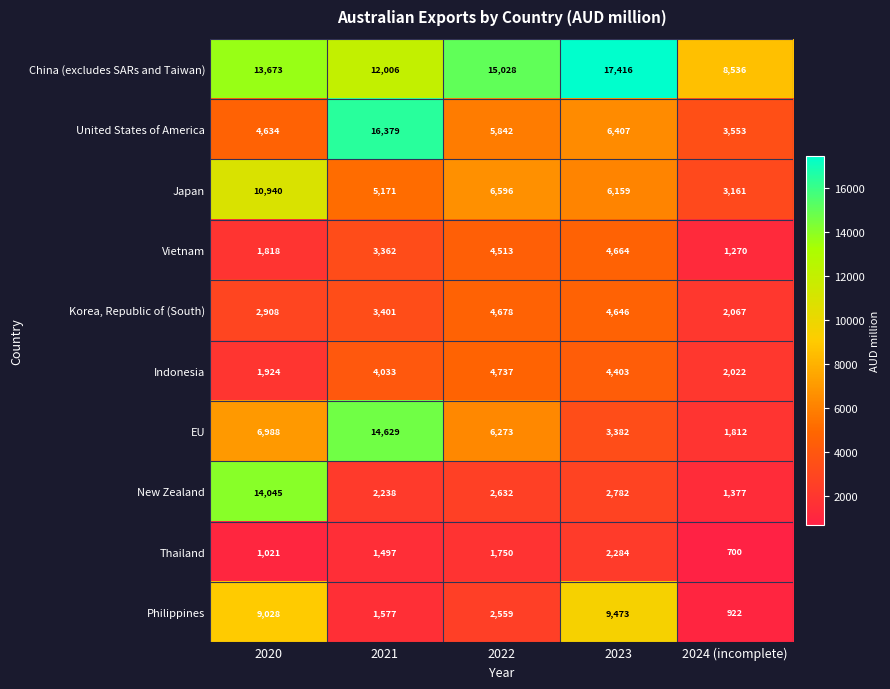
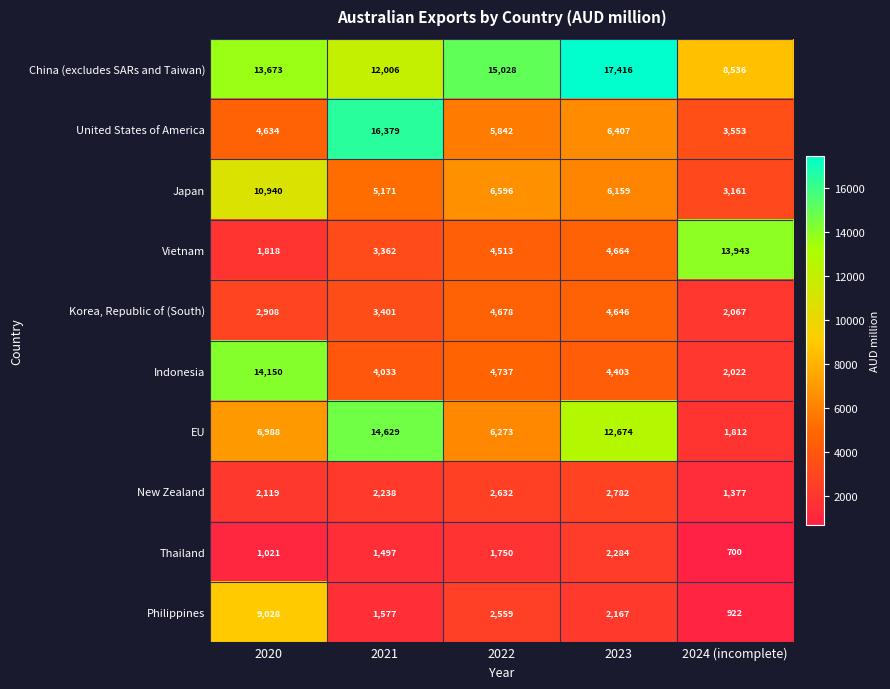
  {
    "China (excludes SARs and Taiwan)": {
      "2020": "13,673",
      "2021": "12,006",
      "2022": "15,028",
      "2023": "17,416",
      "2024 (incomplete)": "8,536"
    },
    "United States of America": {
      "2020": "4,634",
      "2021": "16,379",
      "2022": "5,842",
      "2023": "6,407",
      "2024 (incomplete)": "3,553"
    },
    "Japan": {
      "2020": "10,940",
      "2021": "5,171",
      "2022": "6,596",
      "2023": "6,159",
      "2024 (incomplete)": "3,161"
    },
    "Vietnam": {
      "2020": "1,818",
      "2021": "3,362",
      "2022": "4,513",
      "2023": "4,664",
-     "2024 (incomplete)": "1,270"
+     "2024 (incomplete)": "13,943"
    },
    "Korea, Republic of (South)": {
      "2020": "2,908",
      "2021": "3,401",
      "2022": "4,678",
      "2023": "4,646",
      "2024 (incomplete)": "2,067"
    },
    "Indonesia": {
-     "2020": "1,924",
+     "2020": "14,150",
      "2021": "4,033",
      "2022": "4,737",
      "2023": "4,403",
      "2024 (incomplete)": "2,022"
    },
    "EU": {
      "2020": "6,988",
      "2021": "14,629",
      "2022": "6,273",
-     "2023": "3,382",
+     "2023": "12,674",
      "2024 (incomplete)": "1,812"
    },
    "New Zealand": {
-     "2020": "14,045",
+     "2020": "2,119",
      "2021": "2,238",
      "2022": "2,632",
      "2023": "2,782",
      "2024 (incomplete)": "1,377"
    },
    "Thailand": {
      "2020": "1,021",
      "2021": "1,497",
      "2022": "1,750",
      "2023": "2,284",
      "2024 (incomplete)": "700"
    },
    "Philippines": {
      "2020": "9,028",
      "2021": "1,577",
      "2022": "2,559",
-     "2023": "9,473",
+     "2023": "2,167",
      "2024 (incomplete)": "922"
    }
  }
